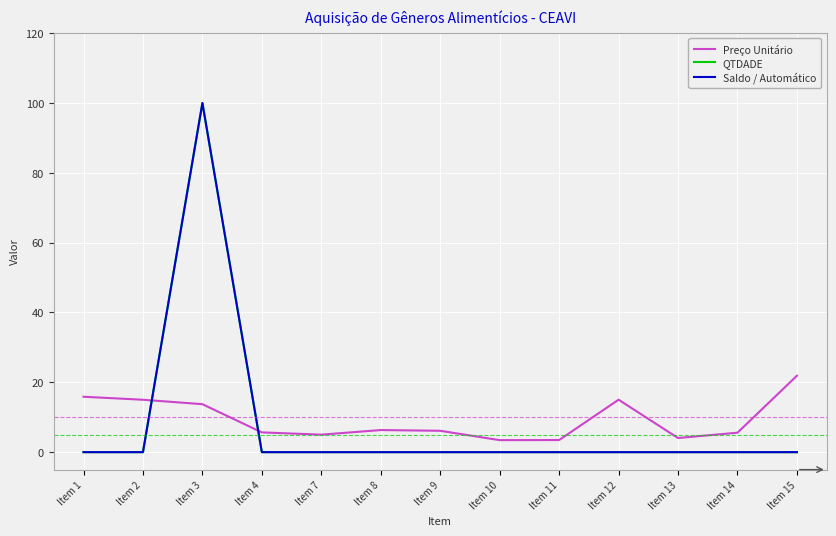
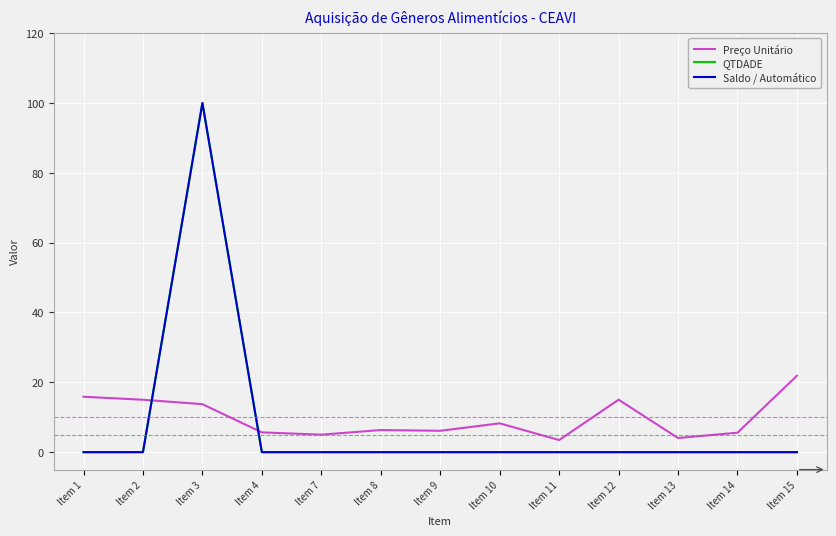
  {
    "Preço Unitário": {
      "Item 1": 16,
      "Item 2": 15,
      "Item 3": 14,
      "Item 4": 6,
      "Item 7": 5,
      "Item 8": 6,
      "Item 9": 6,
-     "Item 10": 3,
+     "Item 10": 8,
      "Item 11": 3,
      "Item 12": 15,
      "Item 13": 4,
      "Item 14": 6,
      "Item 15": 22
    },
    "Saldo / Automático": {
      "Item 1": 0,
      "Item 2": 0,
      "Item 3": 100,
      "Item 4": 0,
      "Item 7": 0,
      "Item 8": 0,
      "Item 9": 0,
      "Item 10": 0,
      "Item 11": 0,
      "Item 12": 0,
      "Item 13": 0,
      "Item 14": 0,
      "Item 15": 0
    }
  }
